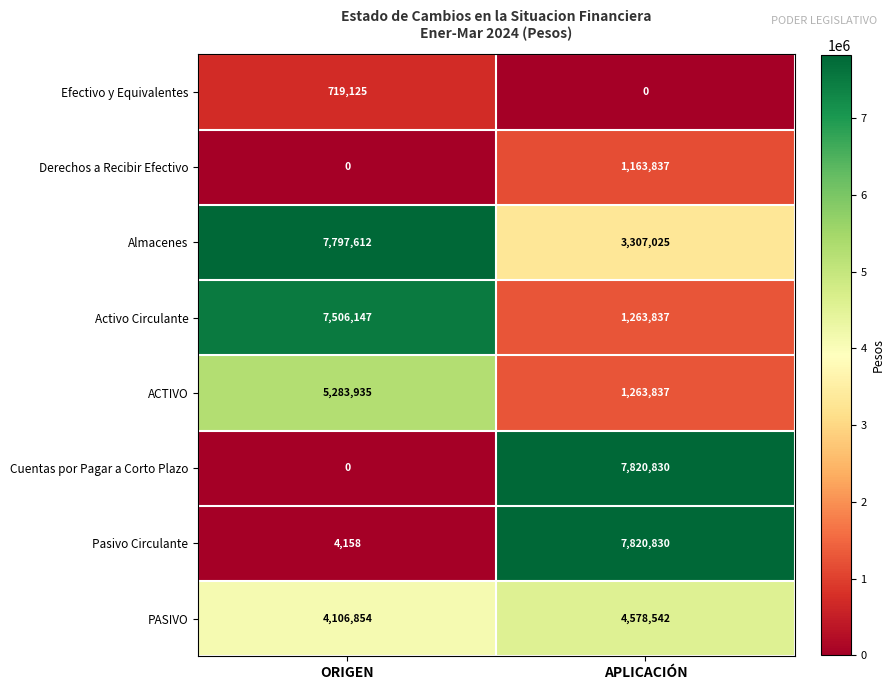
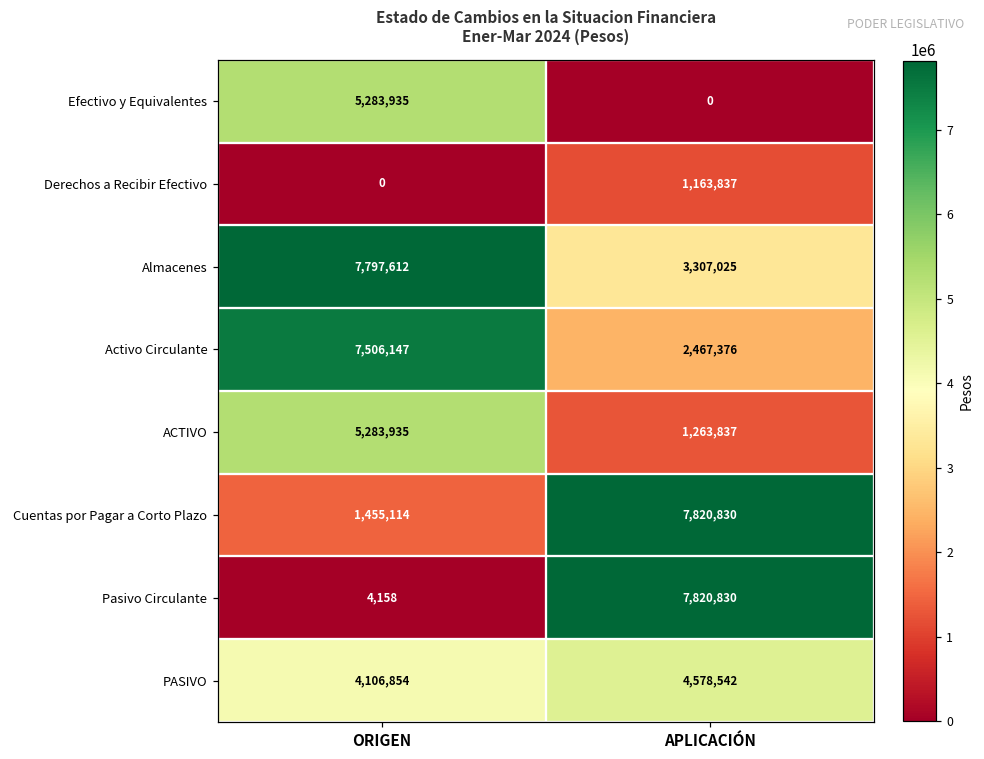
  {
    "Efectivo y Equivalentes": {
-     "ORIGEN": "719,125",
+     "ORIGEN": "5,283,935",
      "APLICACIÓN": "0"
    },
    "Derechos a Recibir Efectivo": {
      "ORIGEN": "0",
      "APLICACIÓN": "1,163,837"
    },
    "Almacenes": {
      "ORIGEN": "7,797,612",
      "APLICACIÓN": "3,307,025"
    },
    "Activo Circulante": {
      "ORIGEN": "7,506,147",
-     "APLICACIÓN": "1,263,837"
+     "APLICACIÓN": "2,467,376"
    },
    "ACTIVO": {
      "ORIGEN": "5,283,935",
      "APLICACIÓN": "1,263,837"
    },
    "Cuentas por Pagar a Corto Plazo": {
-     "ORIGEN": "0",
+     "ORIGEN": "1,455,114",
      "APLICACIÓN": "7,820,830"
    },
    "Pasivo Circulante": {
      "ORIGEN": "4,158",
      "APLICACIÓN": "7,820,830"
    },
    "PASIVO": {
      "ORIGEN": "4,106,854",
      "APLICACIÓN": "4,578,542"
    }
  }
